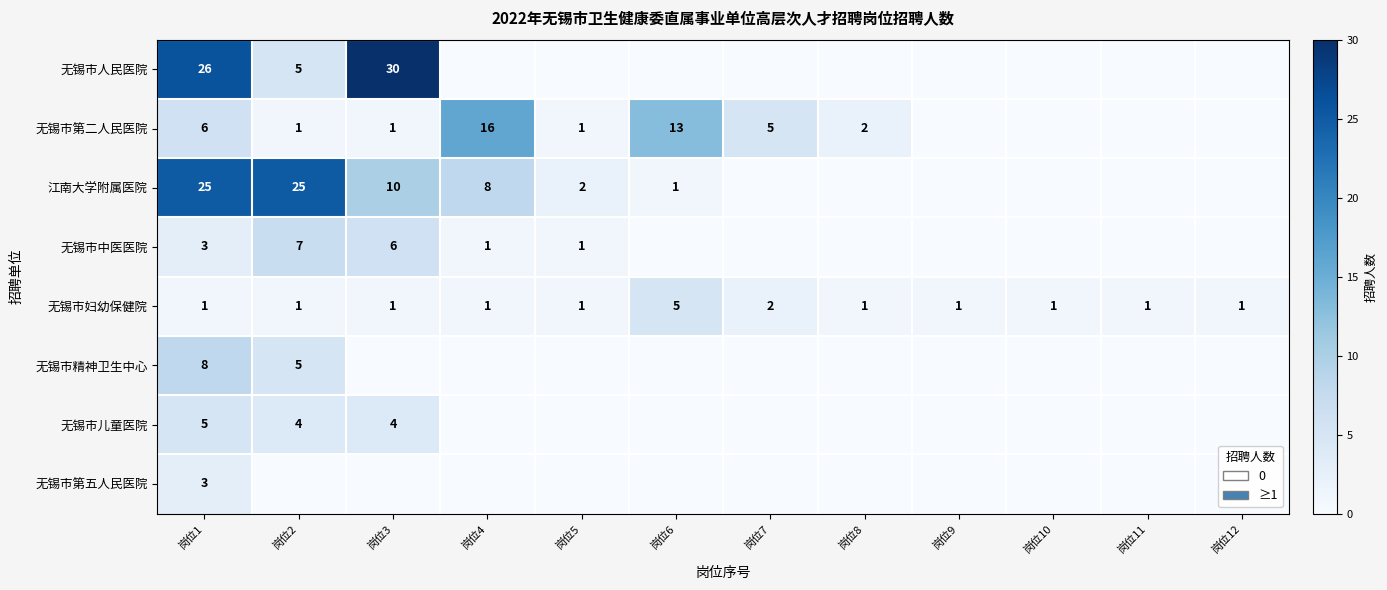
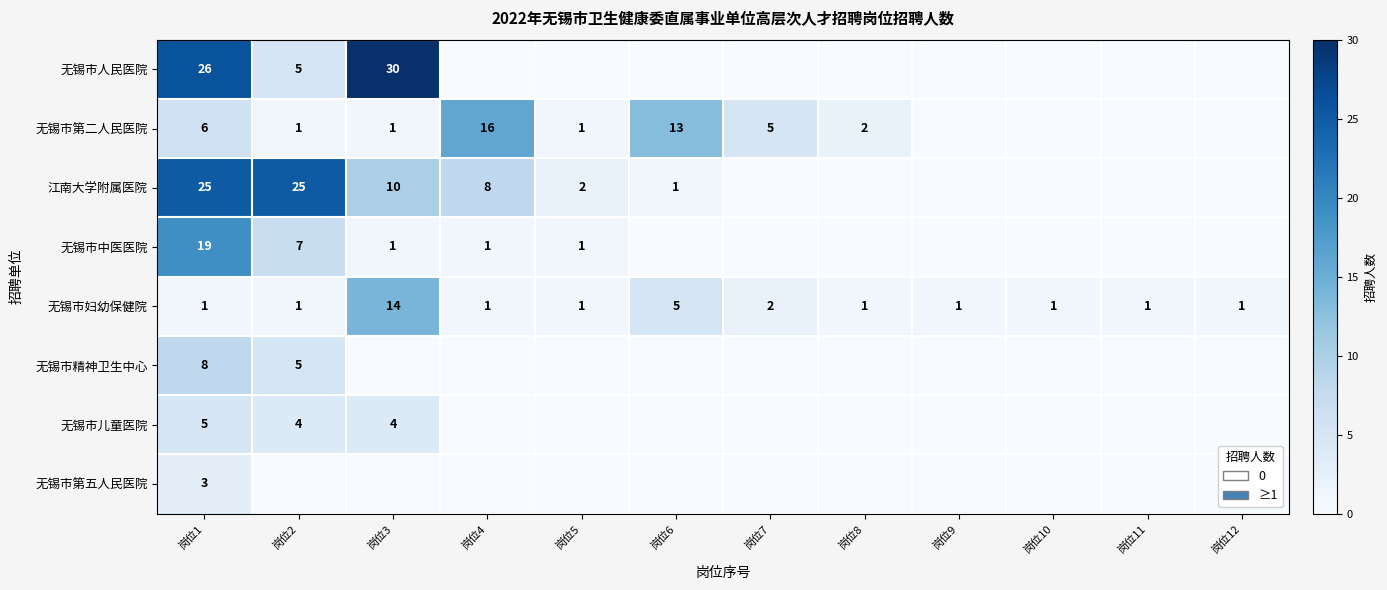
  {
    "无锡市人民医院": {
      "岗位1": 26,
      "岗位2": 5,
      "岗位3": 30
    },
    "无锡市第二人民医院": {
      "岗位1": 6,
      "岗位2": 1,
      "岗位3": 1,
      "岗位4": 16,
      "岗位5": 1,
      "岗位6": 13,
      "岗位7": 5,
      "岗位8": 2
    },
    "江南大学附属医院": {
      "岗位1": 25,
      "岗位2": 25,
      "岗位3": 10,
      "岗位4": 8,
      "岗位5": 2,
      "岗位6": 1
    },
    "无锡市中医医院": {
-     "岗位1": 3,
+     "岗位1": 19,
      "岗位2": 7,
-     "岗位3": 6,
+     "岗位3": 1,
      "岗位4": 1,
      "岗位5": 1
    },
    "无锡市妇幼保健院": {
      "岗位1": 1,
      "岗位2": 1,
-     "岗位3": 1,
+     "岗位3": 14,
      "岗位4": 1,
      "岗位5": 1,
      "岗位6": 5,
      "岗位7": 2,
      "岗位8": 1,
      "岗位9": 1,
      "岗位10": 1,
      "岗位11": 1,
      "岗位12": 1
    },
    "无锡市精神卫生中心": {
      "岗位1": 8,
      "岗位2": 5
    },
    "无锡市儿童医院": {
      "岗位1": 5,
      "岗位2": 4,
      "岗位3": 4
    },
    "无锡市第五人民医院": {
      "岗位1": 3
    }
  }
